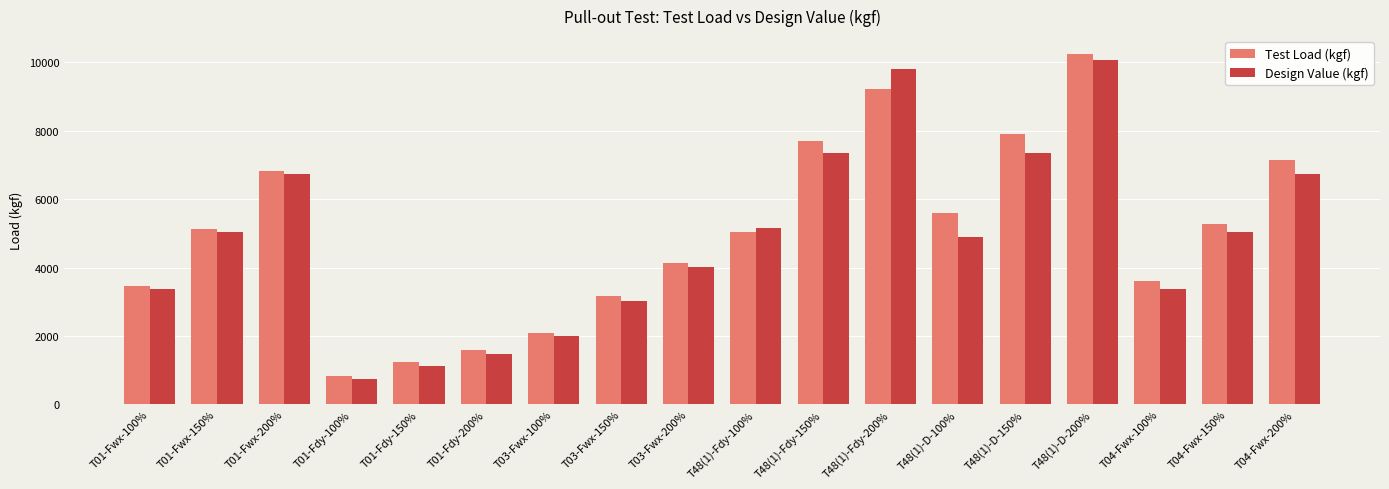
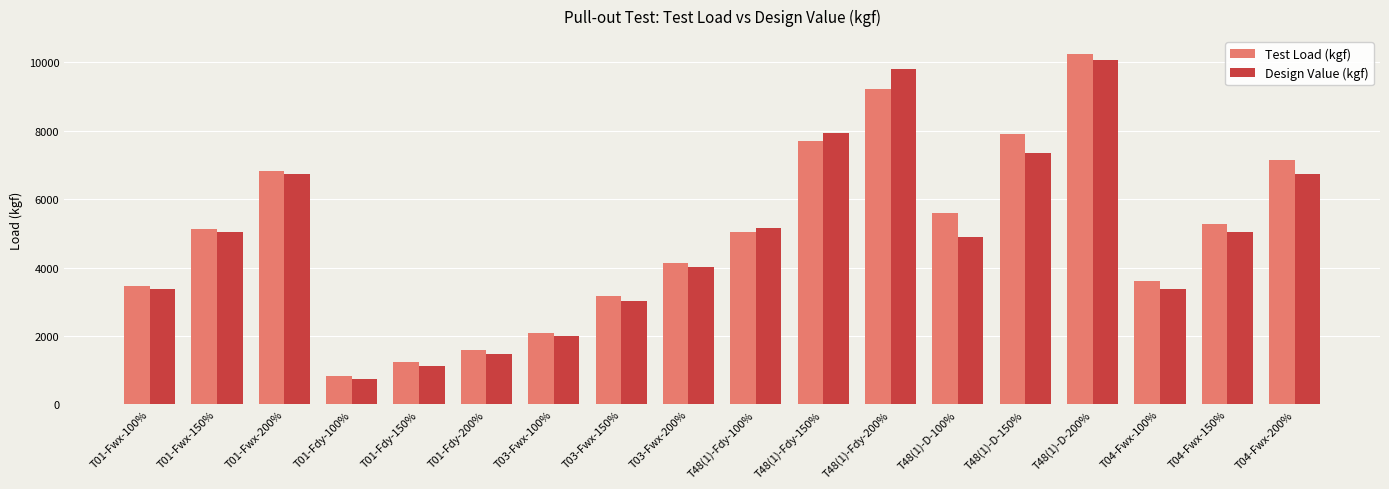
  {
    "Test Load (kgf)": {
      "T01-Fwx-100%": 3500,
      "T01-Fwx-150%": 5100,
      "T01-Fwx-200%": 6800,
      "T01-Fdy-100%": 800,
      "T01-Fdy-150%": 1200,
      "T01-Fdy-200%": 1600,
      "T03-Fwx-100%": 2100,
      "T03-Fwx-150%": 3200,
      "T03-Fwx-200%": 4100,
      "T48(1)-Fdy-100%": 5000,
      "T48(1)-Fdy-150%": 7700,
      "T48(1)-Fdy-200%": 9200,
      "T48(1)-D-100%": 5600,
      "T48(1)-D-150%": 7900,
      "T48(1)-D-200%": 10300,
      "T04-Fwx-100%": 3600,
      "T04-Fwx-150%": 5300,
      "T04-Fwx-200%": 7100
    },
    "Design Value (kgf)": {
      "T01-Fwx-100%": 3400,
      "T01-Fwx-150%": 5000,
      "T01-Fwx-200%": 6700,
      "T01-Fdy-100%": 700,
      "T01-Fdy-150%": 1100,
      "T01-Fdy-200%": 1500,
      "T03-Fwx-100%": 2000,
      "T03-Fwx-150%": 3000,
      "T03-Fwx-200%": 4000,
      "T48(1)-Fdy-100%": 5200,
-     "T48(1)-Fdy-150%": 7300,
+     "T48(1)-Fdy-150%": 8000,
      "T48(1)-Fdy-200%": 9800,
      "T48(1)-D-100%": 4900,
      "T48(1)-D-150%": 7300,
      "T48(1)-D-200%": 10100,
      "T04-Fwx-100%": 3400,
      "T04-Fwx-150%": 5000,
      "T04-Fwx-200%": 6700
    }
  }
